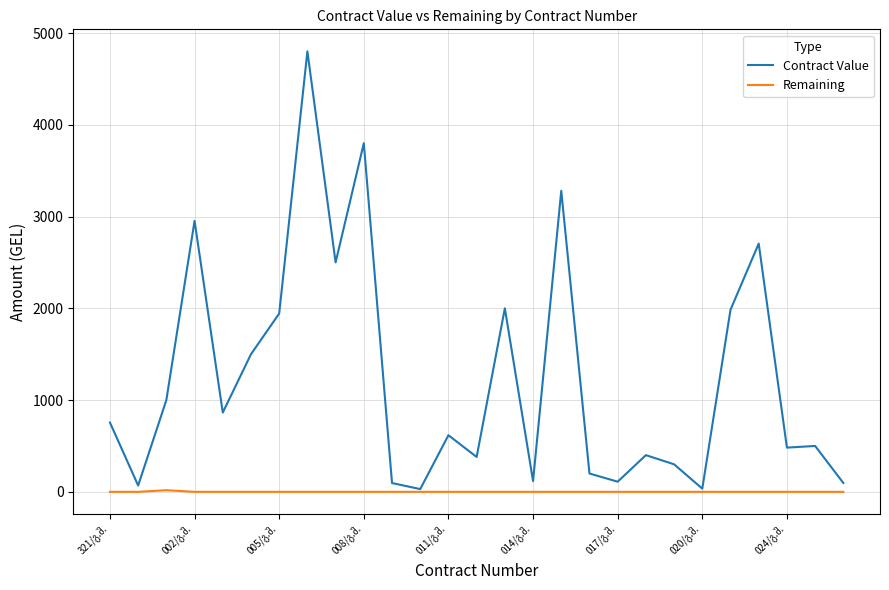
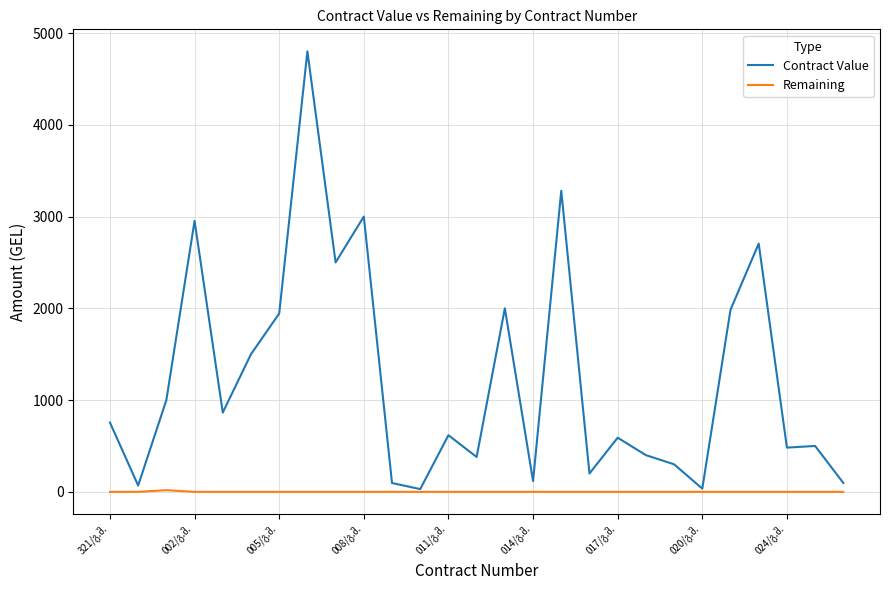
  {
    "Contract Value": {
      "321/გ.შ.": 800,
      "002/გ.შ.": 3000,
      "005/გ.შ.": 1900,
-     "008/გ.შ.": 3800,
+     "008/გ.შ.": 3000,
      "011/გ.შ.": 600,
      "014/გ.შ.": 100,
-     "017/გ.შ.": 100,
+     "017/გ.შ.": 600,
      "020/გ.შ.": 0,
      "024/გ.შ.": 500
    },
    "Remaining": {
      "321/გ.შ.": 0,
      "002/გ.შ.": 0,
      "005/გ.შ.": 0,
      "008/გ.შ.": 0,
      "011/გ.შ.": 0,
      "014/გ.შ.": 0,
      "017/გ.შ.": 0,
      "020/გ.შ.": 0,
      "024/გ.შ.": 0
    }
  }
